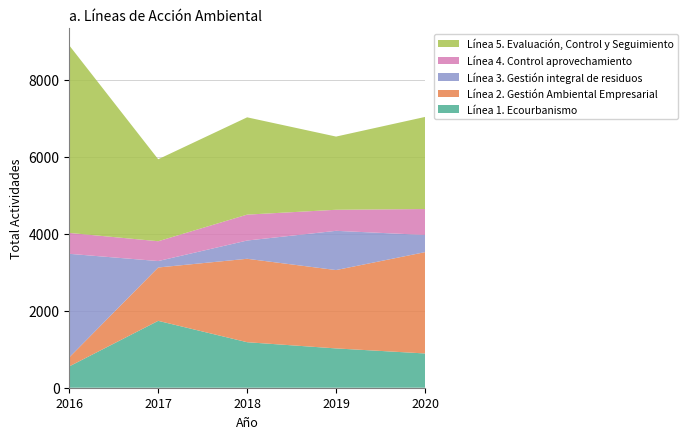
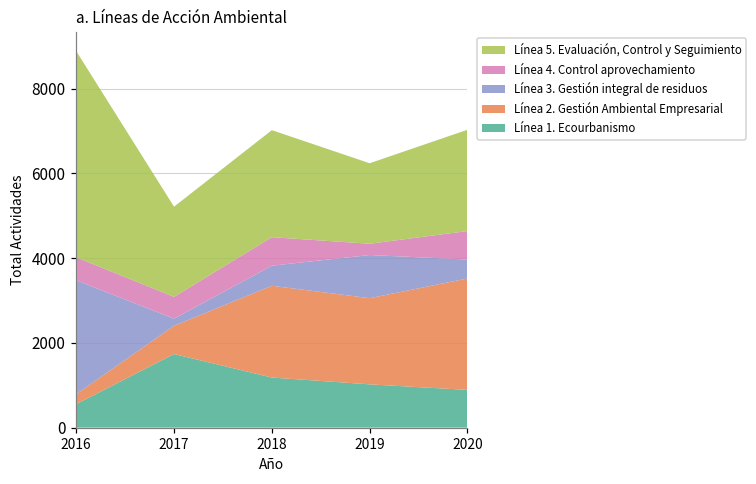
  {
    "Línea 1. Ecourbanismo": {
      "2016": 600,
      "2017": 1700,
      "2018": 1200,
      "2019": 1000,
      "2020": 900
    },
    "Línea 2. Gestión Ambiental Empresarial": {
      "2016": 200,
-     "2017": 1400,
+     "2017": 700,
      "2018": 2200,
      "2019": 2000,
      "2020": 2600
    },
    "Línea 3. Gestión integral de residuos": {
      "2016": 2700,
      "2017": 200,
      "2018": 500,
      "2019": 1000,
      "2020": 400
    },
    "Línea 4. Control aprovechamiento": {
      "2016": 500,
      "2017": 500,
      "2018": 700,
-     "2019": 500,
+     "2019": 300,
      "2020": 700
    },
    "Línea 5. Evaluación, Control y Seguimiento": {
      "2016": 4900,
      "2017": 2100,
      "2018": 2500,
      "2019": 1900,
      "2020": 2400
    }
  }
